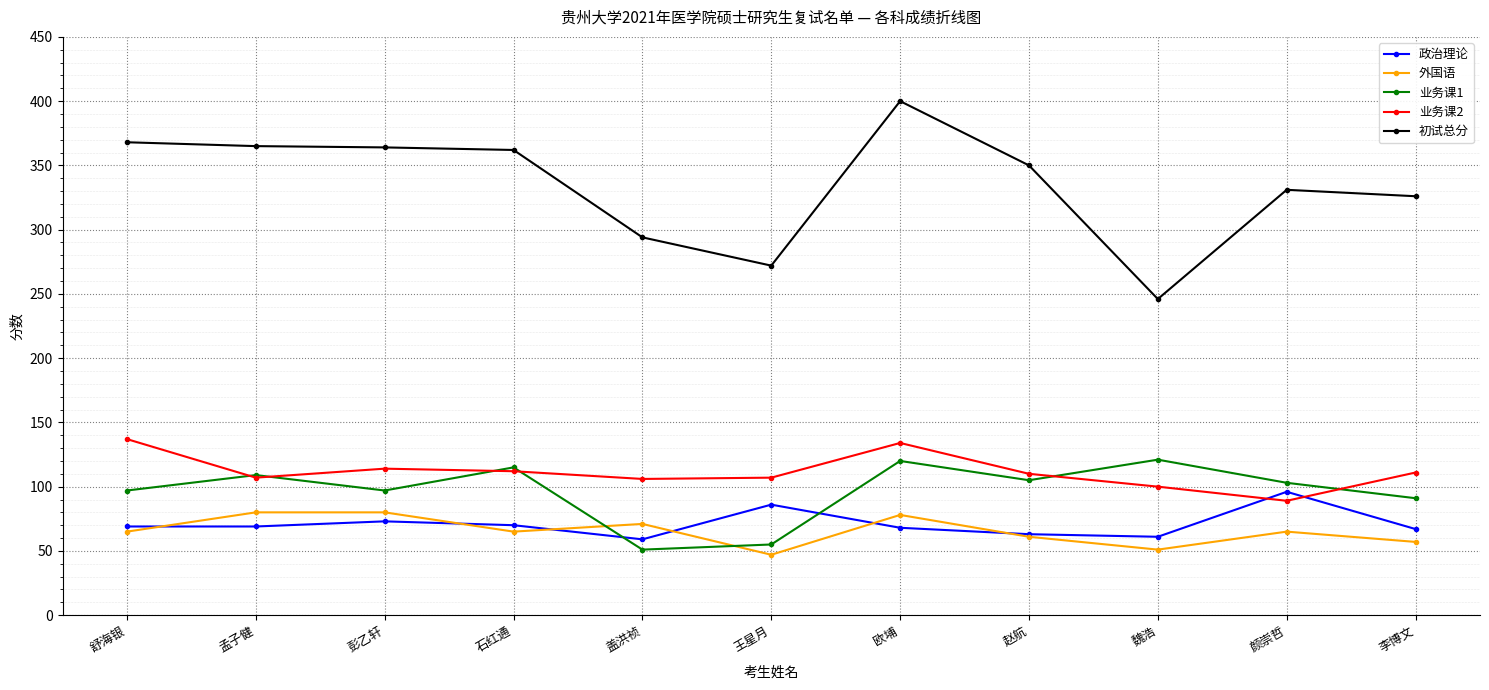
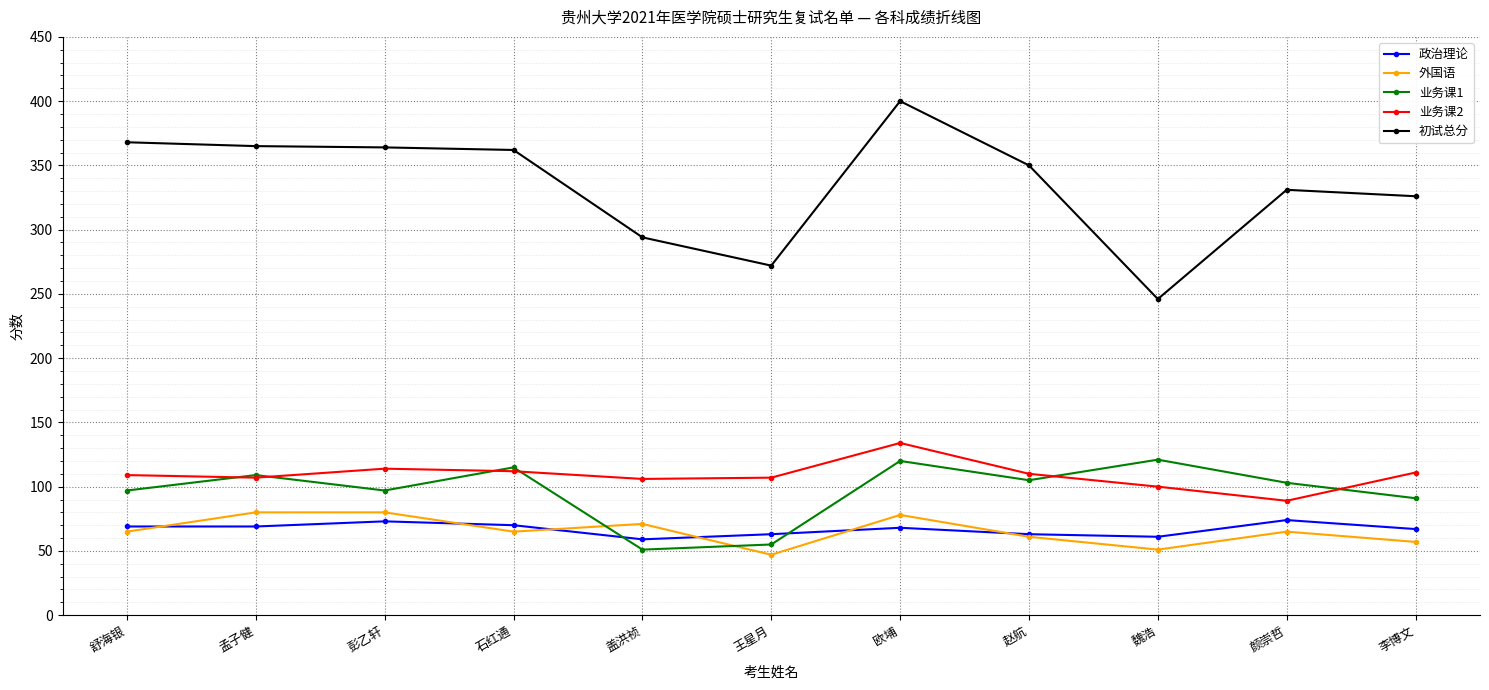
  {
    "政治理论": {
      "舒海银": 69,
      "孟子健": 69,
      "彭乙轩": 73,
      "石红通": 70,
      "盖洪祯": 59,
-     "王星月": 86,
+     "王星月": 63,
      "欧埔": 68,
      "赵航": 63,
      "魏浩": 61,
-     "颜崇哲": 96,
+     "颜崇哲": 74,
      "李博文": 67
    },
    "外国语": {
      "舒海银": 65,
      "孟子健": 80,
      "彭乙轩": 80,
      "石红通": 65,
      "盖洪祯": 71,
      "王星月": 47,
      "欧埔": 78,
      "赵航": 61,
      "魏浩": 51,
      "颜崇哲": 65,
      "李博文": 57
    },
    "业务课1": {
      "舒海银": 97,
      "孟子健": 109,
      "彭乙轩": 97,
      "石红通": 115,
      "盖洪祯": 51,
      "王星月": 55,
      "欧埔": 120,
      "赵航": 105,
      "魏浩": 121,
      "颜崇哲": 103,
      "李博文": 91
    },
    "业务课2": {
-     "舒海银": 137,
+     "舒海银": 109,
      "孟子健": 107,
      "彭乙轩": 114,
      "石红通": 112,
      "盖洪祯": 106,
      "王星月": 107,
      "欧埔": 134,
      "赵航": 110,
      "魏浩": 100,
      "颜崇哲": 89,
      "李博文": 111
    },
    "初试总分": {
      "舒海银": 368,
      "孟子健": 365,
      "彭乙轩": 364,
      "石红通": 362,
      "盖洪祯": 294,
      "王星月": 272,
      "欧埔": 400,
      "赵航": 350,
      "魏浩": 246,
      "颜崇哲": 331,
      "李博文": 326
    }
  }
